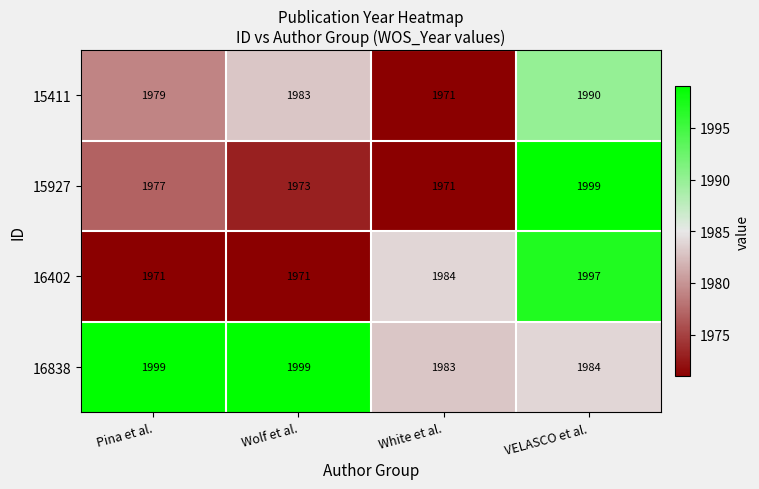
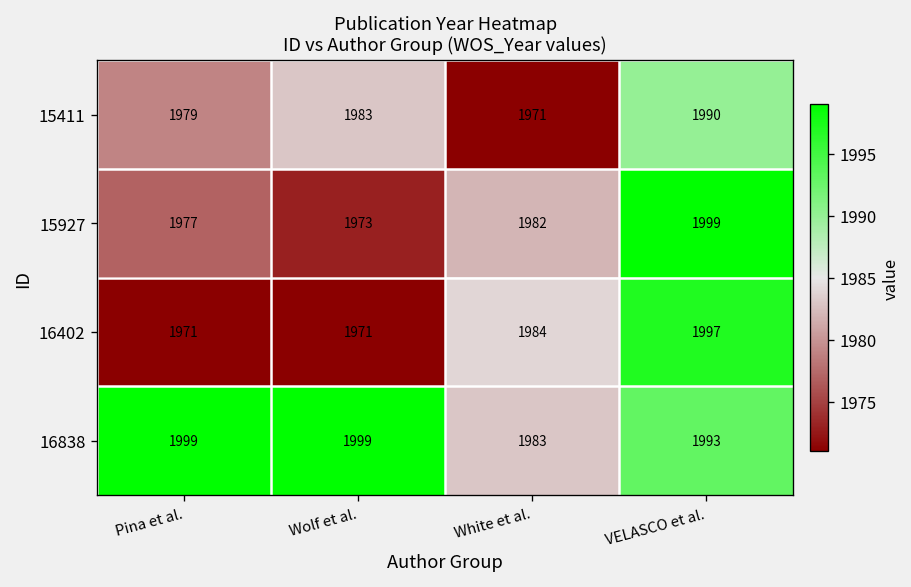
  {
    "15411": {
      "Pina et al.": 1979,
      "Wolf et al.": 1983,
      "White et al.": 1971,
      "VELASCO et al.": 1990
    },
    "15927": {
      "Pina et al.": 1977,
      "Wolf et al.": 1973,
-     "White et al.": 1971,
+     "White et al.": 1982,
      "VELASCO et al.": 1999
    },
    "16402": {
      "Pina et al.": 1971,
      "Wolf et al.": 1971,
      "White et al.": 1984,
      "VELASCO et al.": 1997
    },
    "16838": {
      "Pina et al.": 1999,
      "Wolf et al.": 1999,
      "White et al.": 1983,
-     "VELASCO et al.": 1984
+     "VELASCO et al.": 1993
    }
  }
